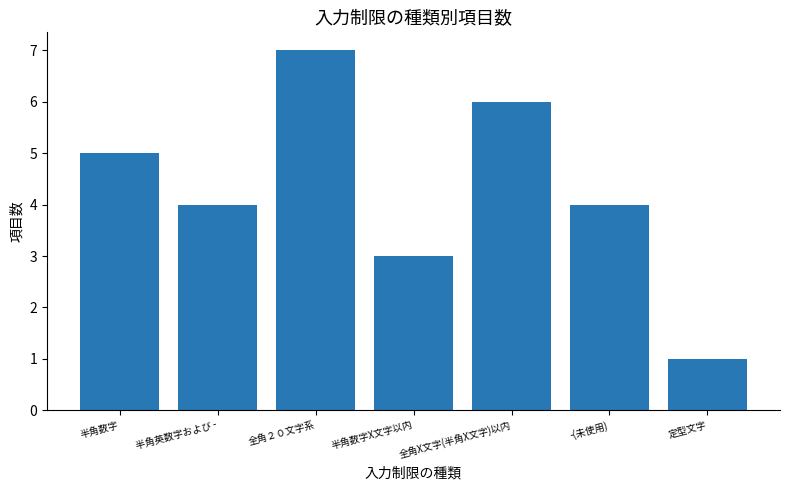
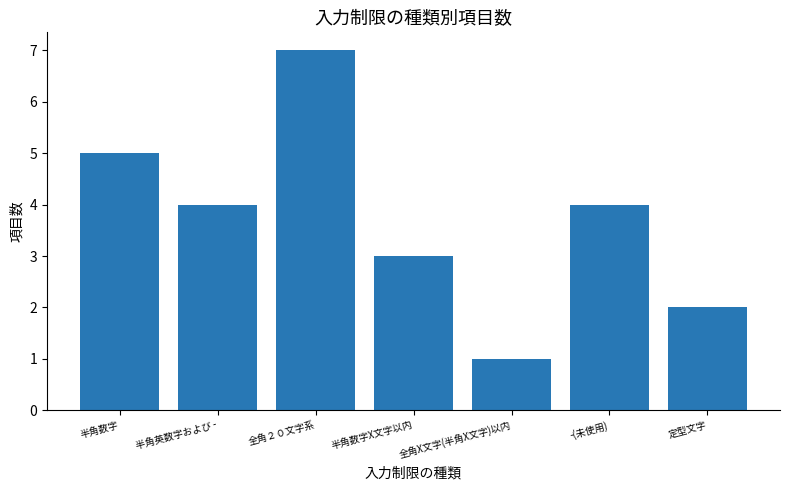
  {
    "半角数字": 5,
    "半角英数字および -": 4,
    "全角２０文字系": 7,
    "半角数字X文字以内": 3,
-   "全角X文字(半角X文字)以内": 6,
+   "全角X文字(半角X文字)以内": 1,
    "-(未使用)": 4,
-   "定型文字": 1
+   "定型文字": 2
  }
